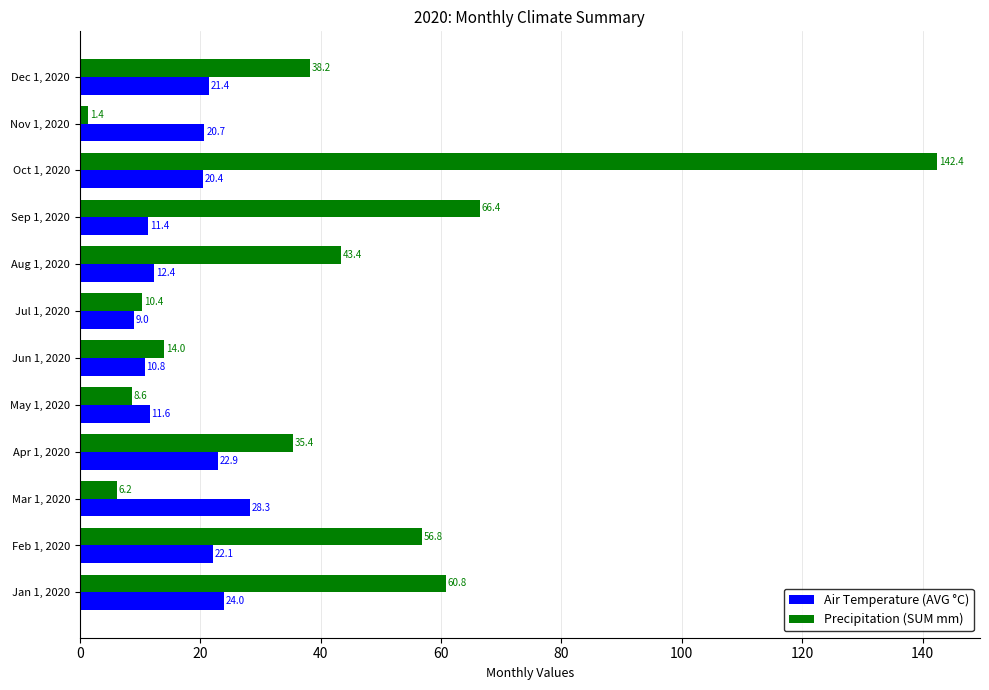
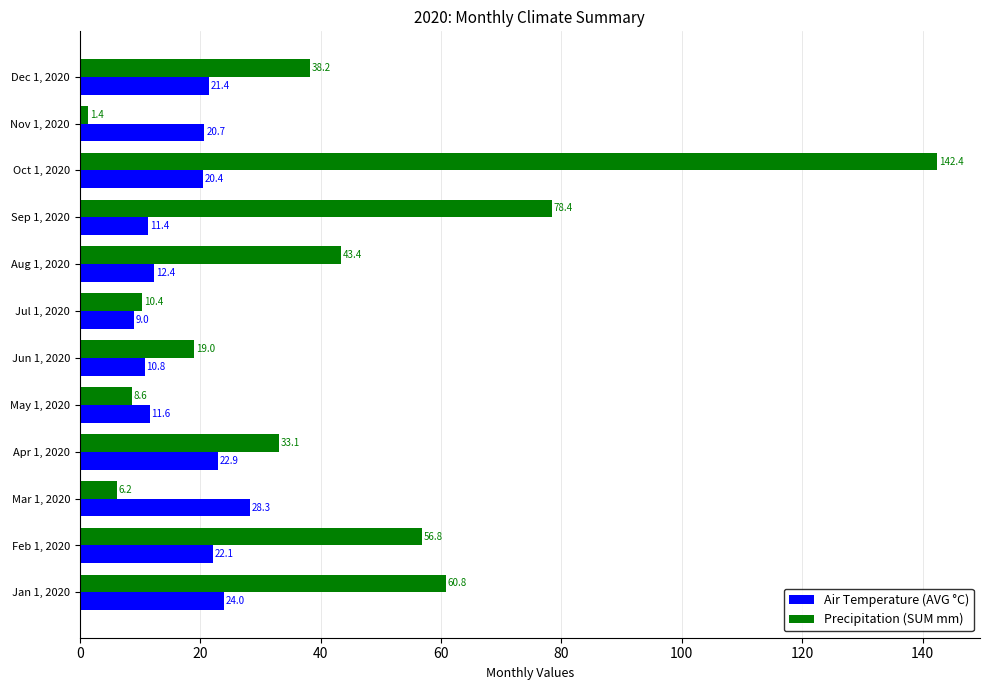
  {
    "Air Temperature (AVG °C)": {
      "Dec 1, 2020": 21.4,
      "Nov 1, 2020": 20.7,
      "Oct 1, 2020": 20.4,
      "Sep 1, 2020": 11.4,
      "Aug 1, 2020": 12.4,
      "Jul 1, 2020": 9.0,
      "Jun 1, 2020": 10.8,
      "May 1, 2020": 11.6,
      "Apr 1, 2020": 22.9,
      "Mar 1, 2020": 28.3,
      "Feb 1, 2020": 22.1,
      "Jan 1, 2020": 24.0
    },
    "Precipitation (SUM mm)": {
      "Dec 1, 2020": 38.2,
      "Nov 1, 2020": 1.4,
      "Oct 1, 2020": 142.4,
-     "Sep 1, 2020": 66.4,
+     "Sep 1, 2020": 78.4,
      "Aug 1, 2020": 43.4,
      "Jul 1, 2020": 10.4,
-     "Jun 1, 2020": 14.0,
+     "Jun 1, 2020": 19.0,
      "May 1, 2020": 8.6,
-     "Apr 1, 2020": 35.4,
+     "Apr 1, 2020": 33.1,
      "Mar 1, 2020": 6.2,
      "Feb 1, 2020": 56.8,
      "Jan 1, 2020": 60.8
    }
  }
